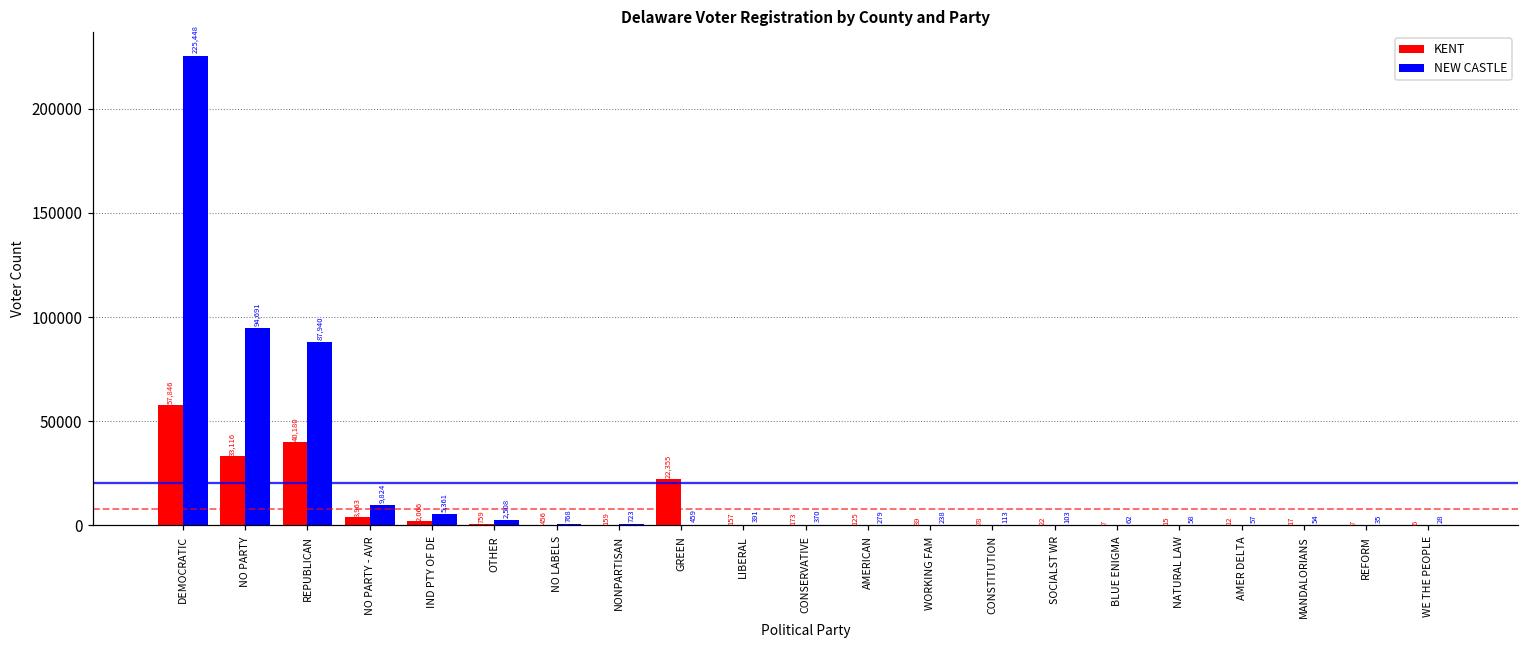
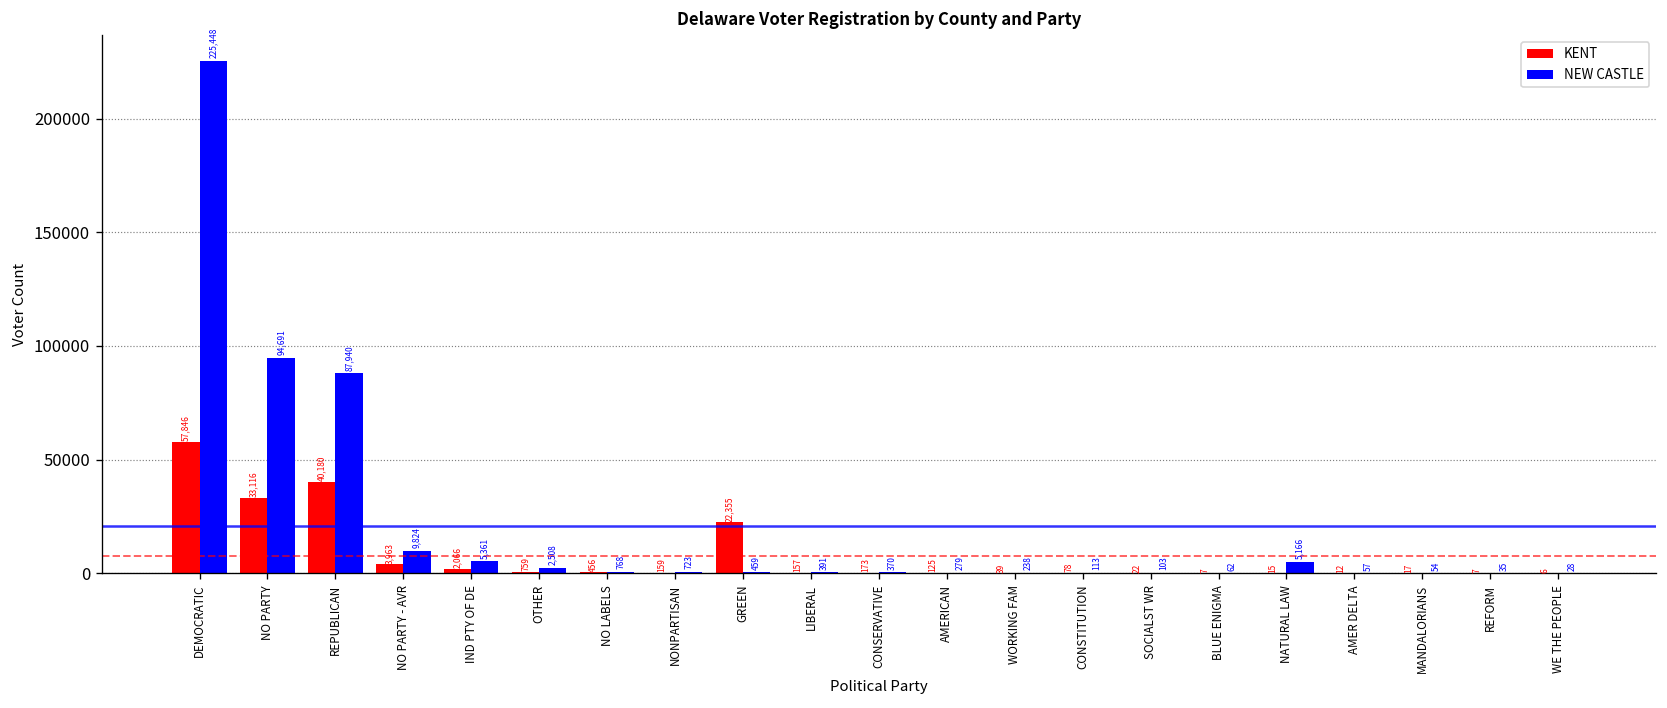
  {
    "KENT": {
      "DEMOCRATIC": "57,846",
      "NO PARTY": "33,116",
      "REPUBLICAN": "40,180",
      "NO PARTY - AVR": "3,963",
      "IND PTY OF DE": "2,066",
      "OTHER": "759",
      "NO LABELS": "456",
      "NONPARTISAN": "159",
      "GREEN": "22,355",
      "LIBERAL": "157",
      "CONSERVATIVE": "173",
      "AMERICAN": "125",
      "WORKING FAM": "39",
      "CONSTITUTION": "78",
      "SOCIALST WR": "22",
      "BLUE ENIGMA": "7",
      "NATURAL LAW": "15",
      "AMER DELTA": "12",
      "MANDALORIANS": "17",
      "REFORM": "7",
      "WE THE PEOPLE": "6"
    },
    "NEW CASTLE": {
      "DEMOCRATIC": "225,448",
      "NO PARTY": "94,691",
      "REPUBLICAN": "87,940",
      "NO PARTY - AVR": "9,824",
      "IND PTY OF DE": "5,361",
      "OTHER": "2,508",
      "NO LABELS": "768",
      "NONPARTISAN": "723",
      "GREEN": "459",
      "LIBERAL": "391",
      "CONSERVATIVE": "370",
      "AMERICAN": "279",
      "WORKING FAM": "238",
      "CONSTITUTION": "113",
      "SOCIALST WR": "103",
      "BLUE ENIGMA": "62",
-     "NATURAL LAW": "58",
+     "NATURAL LAW": "5,166",
      "AMER DELTA": "57",
      "MANDALORIANS": "54",
      "REFORM": "35",
      "WE THE PEOPLE": "28"
    }
  }
